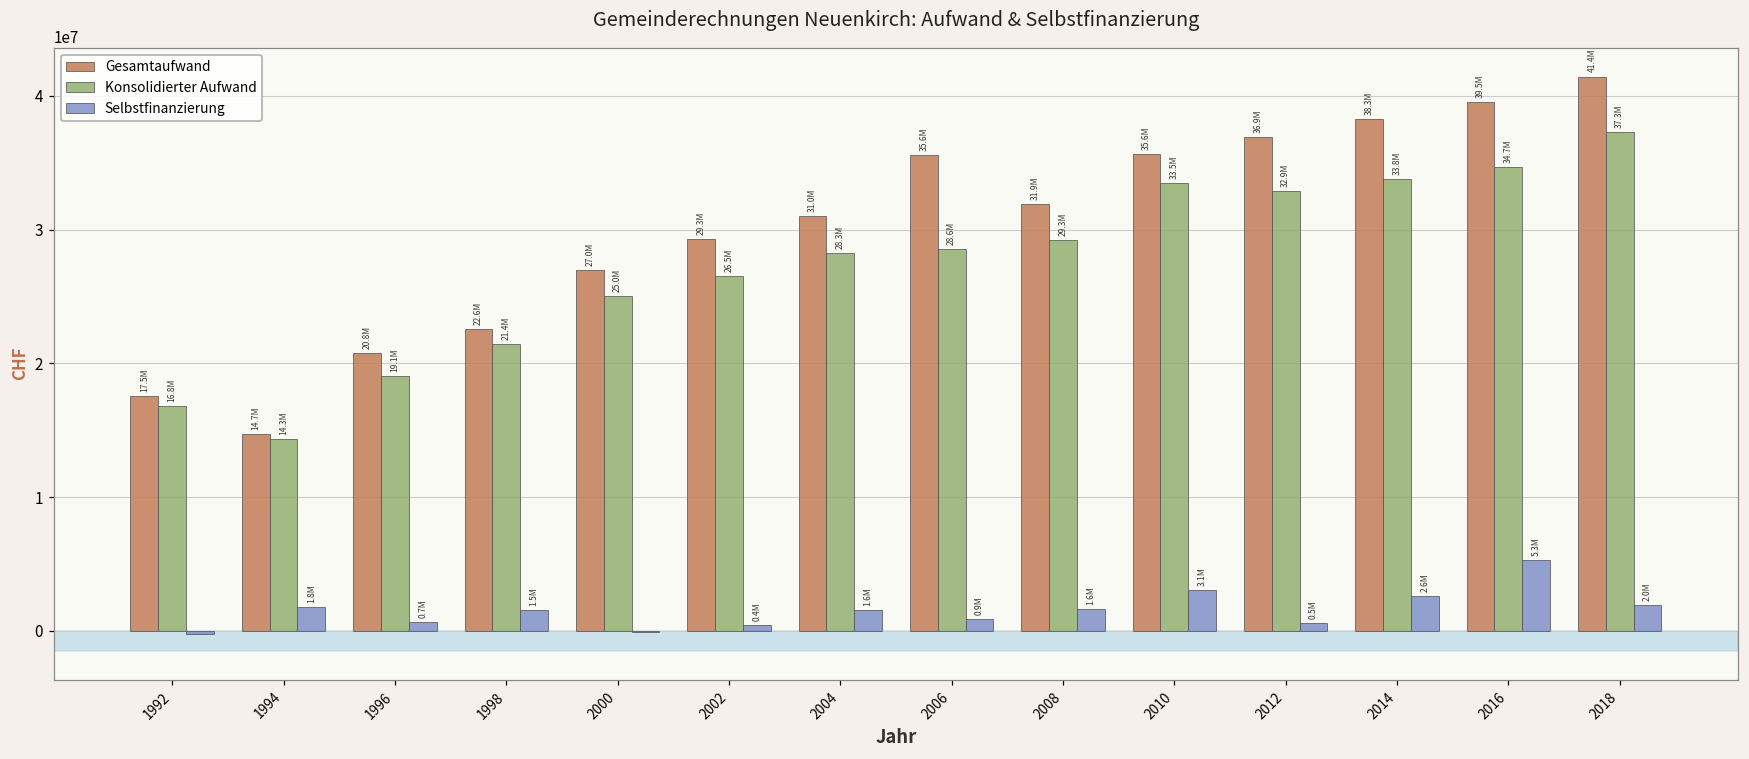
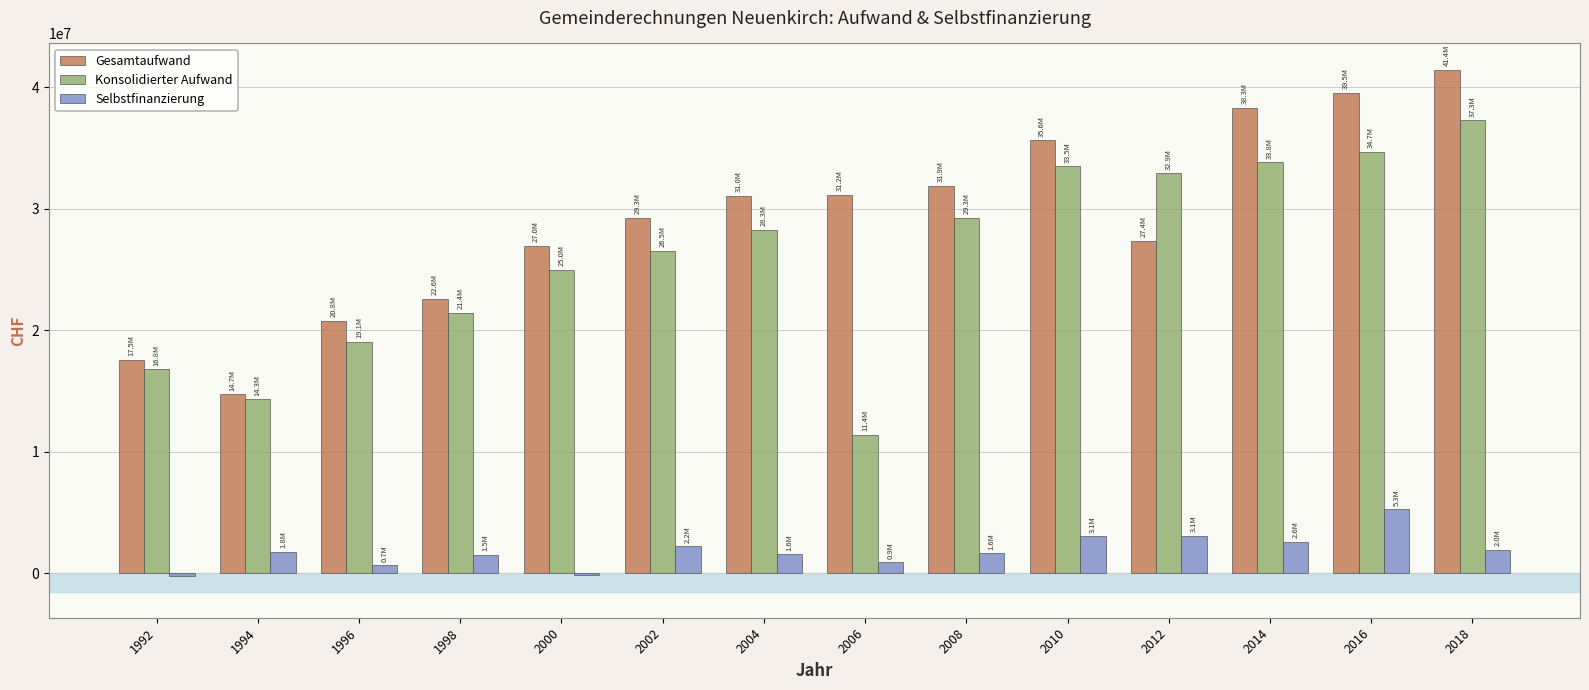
  {
    "Gesamtaufwand": {
      "1992": "17.5M",
      "1994": "14.7M",
      "1996": "20.8M",
      "1998": "22.6M",
      "2000": "27.0M",
      "2002": "29.3M",
      "2004": "31.0M",
-     "2006": "35.6M",
+     "2006": "31.2M",
      "2008": "31.9M",
      "2010": "35.6M",
-     "2012": "36.9M",
+     "2012": "27.4M",
      "2014": "38.3M",
      "2016": "39.5M",
      "2018": "41.4M"
    },
    "Konsolidierter Aufwand": {
      "1992": "16.8M",
      "1994": "14.3M",
      "1996": "19.1M",
      "1998": "21.4M",
      "2000": "25.0M",
      "2002": "26.5M",
      "2004": "28.3M",
-     "2006": "28.6M",
+     "2006": "11.4M",
      "2008": "29.3M",
      "2010": "33.5M",
      "2012": "32.9M",
      "2014": "33.8M",
      "2016": "34.7M",
      "2018": "37.3M"
    },
    "Selbstfinanzierung": {
      "1994": "1.8M",
      "1996": "0.7M",
      "1998": "1.5M",
-     "2002": "0.4M",
+     "2002": "2.2M",
      "2004": "1.6M",
      "2006": "0.9M",
      "2008": "1.6M",
      "2010": "3.1M",
-     "2012": "0.5M",
+     "2012": "3.1M",
      "2014": "2.6M",
      "2016": "5.3M",
      "2018": "2.0M"
    }
  }
